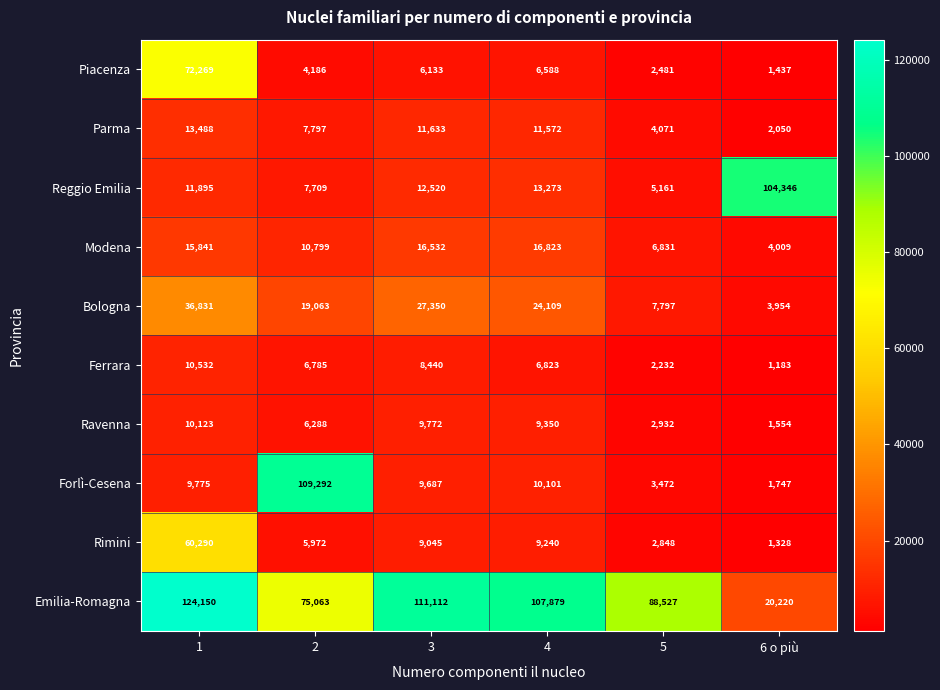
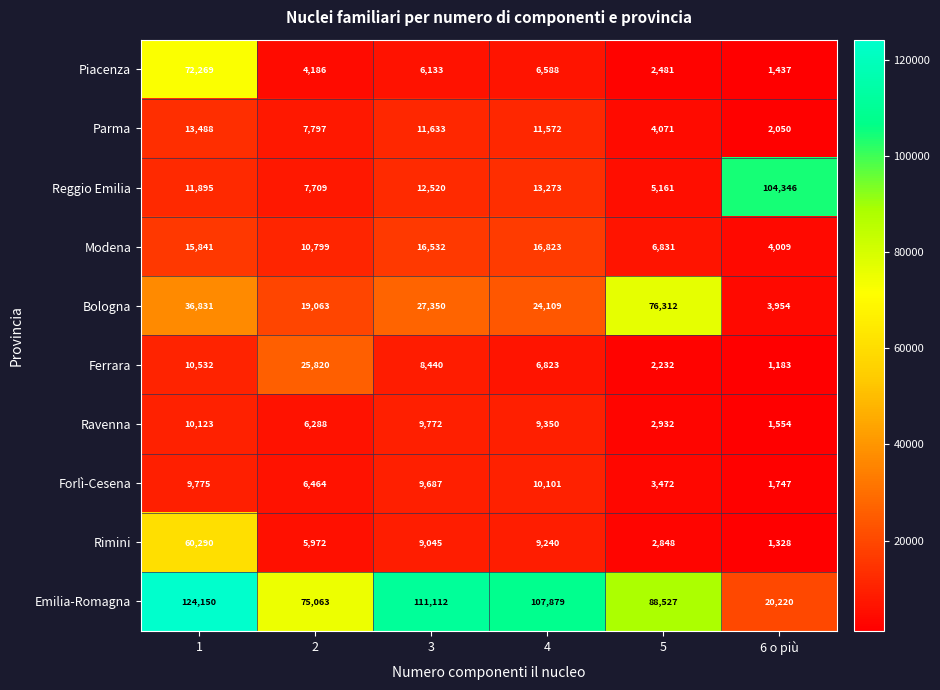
  {
    "Piacenza": {
      "1": "72,269",
      "2": "4,186",
      "3": "6,133",
      "4": "6,588",
      "5": "2,481",
      "6 o più": "1,437"
    },
    "Parma": {
      "1": "13,488",
      "2": "7,797",
      "3": "11,633",
      "4": "11,572",
      "5": "4,071",
      "6 o più": "2,050"
    },
    "Reggio Emilia": {
      "1": "11,895",
      "2": "7,709",
      "3": "12,520",
      "4": "13,273",
      "5": "5,161",
      "6 o più": "104,346"
    },
    "Modena": {
      "1": "15,841",
      "2": "10,799",
      "3": "16,532",
      "4": "16,823",
      "5": "6,831",
      "6 o più": "4,009"
    },
    "Bologna": {
      "1": "36,831",
      "2": "19,063",
      "3": "27,350",
      "4": "24,109",
-     "5": "7,797",
+     "5": "76,312",
      "6 o più": "3,954"
    },
    "Ferrara": {
      "1": "10,532",
-     "2": "6,785",
+     "2": "25,820",
      "3": "8,440",
      "4": "6,823",
      "5": "2,232",
      "6 o più": "1,183"
    },
    "Ravenna": {
      "1": "10,123",
      "2": "6,288",
      "3": "9,772",
      "4": "9,350",
      "5": "2,932",
      "6 o più": "1,554"
    },
    "Forlì-Cesena": {
      "1": "9,775",
-     "2": "109,292",
+     "2": "6,464",
      "3": "9,687",
      "4": "10,101",
      "5": "3,472",
      "6 o più": "1,747"
    },
    "Rimini": {
      "1": "60,290",
      "2": "5,972",
      "3": "9,045",
      "4": "9,240",
      "5": "2,848",
      "6 o più": "1,328"
    },
    "Emilia-Romagna": {
      "1": "124,150",
      "2": "75,063",
      "3": "111,112",
      "4": "107,879",
      "5": "88,527",
      "6 o più": "20,220"
    }
  }
